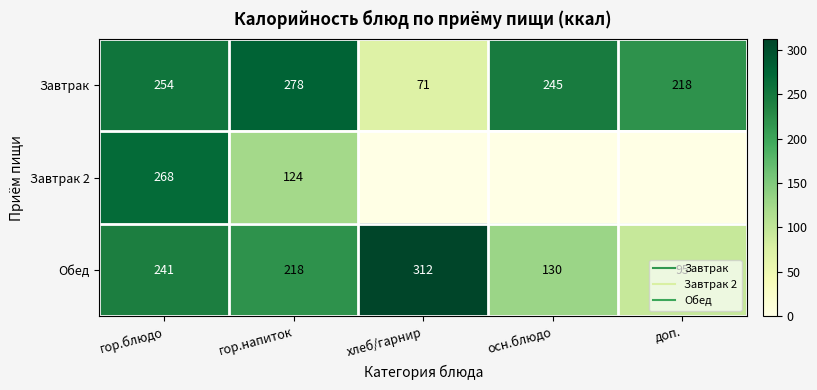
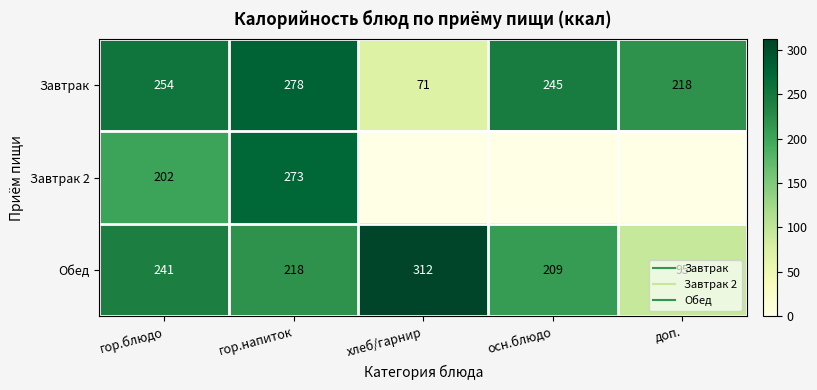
  {
    "Завтрак": {
      "гор.блюдо": 254,
      "гор.напиток": 278,
      "хлеб/гарнир": 71,
      "осн.блюдо": 245,
      "доп.": 218
    },
    "Завтрак 2": {
-     "гор.блюдо": 268,
-     "гор.напиток": 124
+     "гор.блюдо": 202,
+     "гор.напиток": 273
    },
    "Обед": {
      "гор.блюдо": 241,
      "гор.напиток": 218,
      "хлеб/гарнир": 312,
-     "осн.блюдо": 130
+     "осн.блюдо": 209
    }
  }
